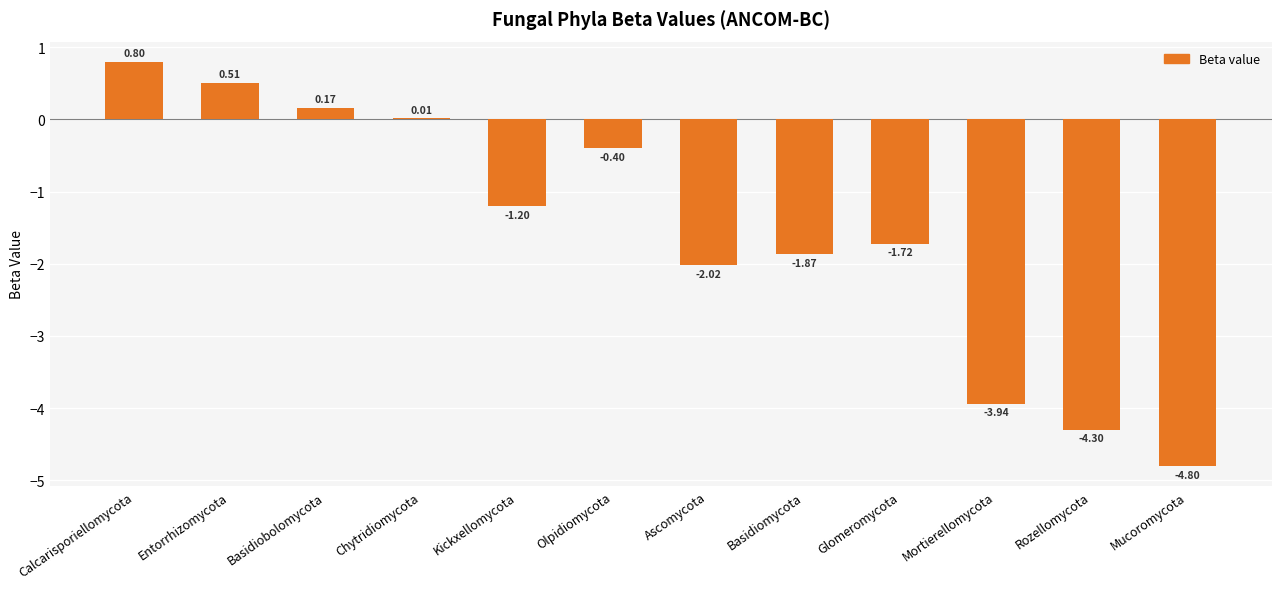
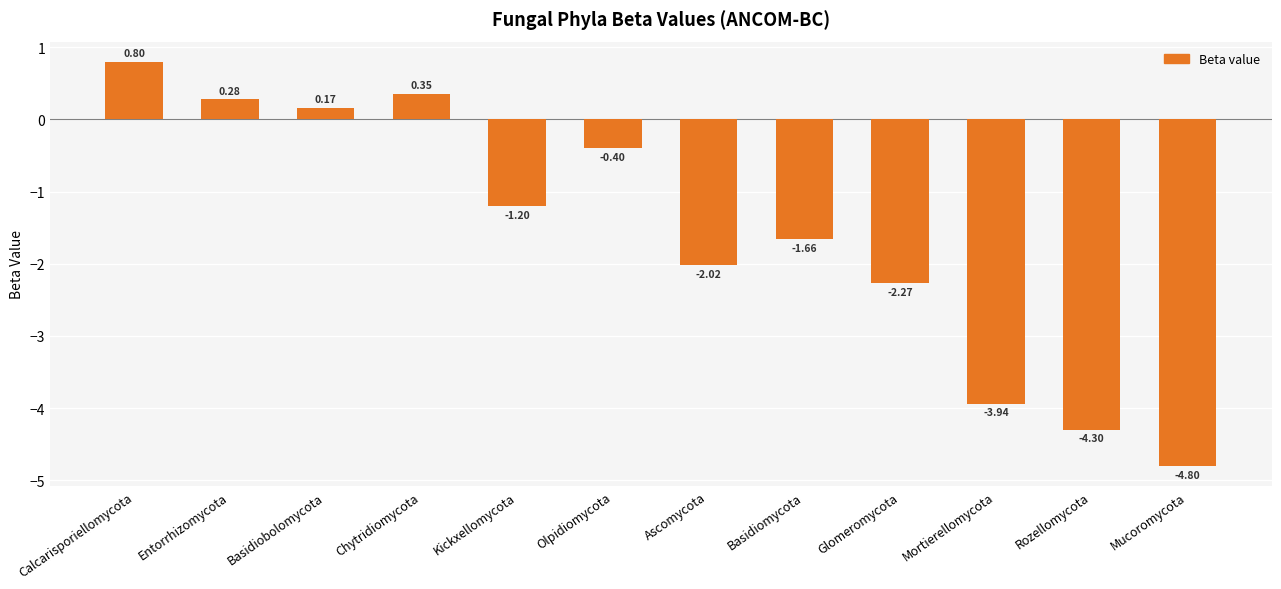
  {
    "Calcarisporiellomycota": 0.80,
-   "Entorrhizomycota": 0.51,
+   "Entorrhizomycota": 0.28,
    "Basidiobolomycota": 0.17,
-   "Chytridiomycota": 0.01,
+   "Chytridiomycota": 0.35,
    "Kickxellomycota": -1.20,
    "Olpidiomycota": -0.40,
    "Ascomycota": -2.02,
-   "Basidiomycota": -1.87,
-   "Glomeromycota": -1.72,
+   "Basidiomycota": -1.66,
+   "Glomeromycota": -2.27,
    "Mortierellomycota": -3.94,
    "Rozellomycota": -4.30,
    "Mucoromycota": -4.80
  }
